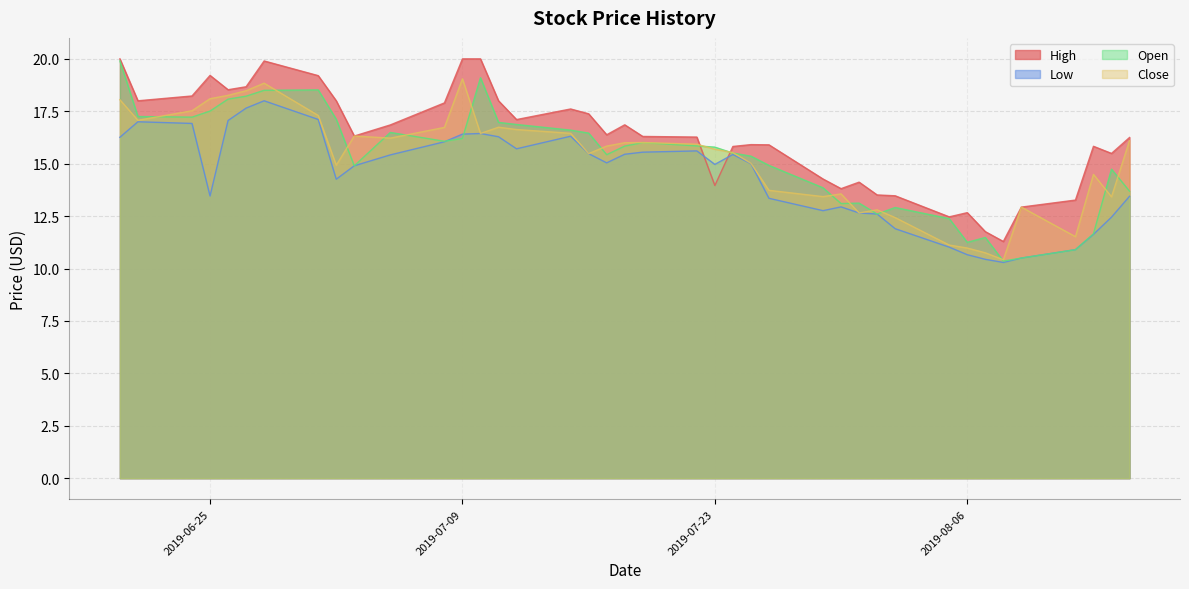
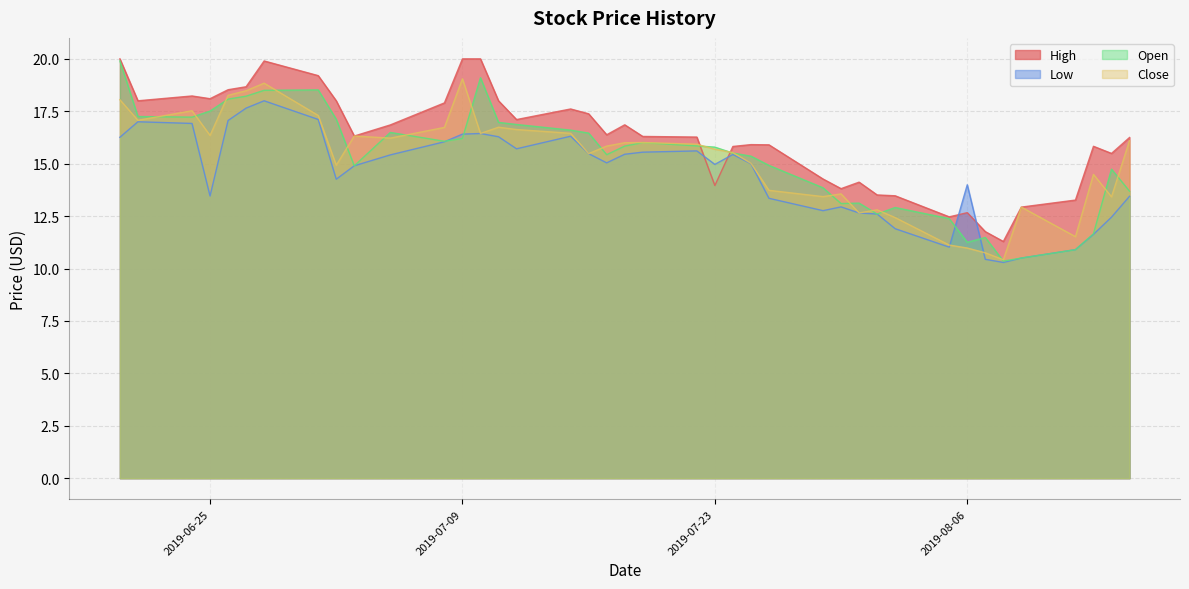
  {
    "High": {
-     "2019-06-25": 19.2,
+     "2019-06-25": 18.1,
      "2019-07-09": 20.0,
      "2019-07-23": 14.0,
      "2019-08-06": 12.7
    },
    "Low": {
      "2019-06-25": 13.5,
      "2019-07-09": 16.4,
      "2019-07-23": 15.0,
-     "2019-08-06": 10.7
+     "2019-08-06": 14.0
    },
    "Open": {
      "2019-06-25": 17.5,
      "2019-07-09": 16.2,
      "2019-08-06": 11.3
    },
    "Close": {
-     "2019-06-25": 18.1,
+     "2019-06-25": 16.3,
      "2019-07-09": 19.0,
      "2019-08-06": 11.0
    }
  }
